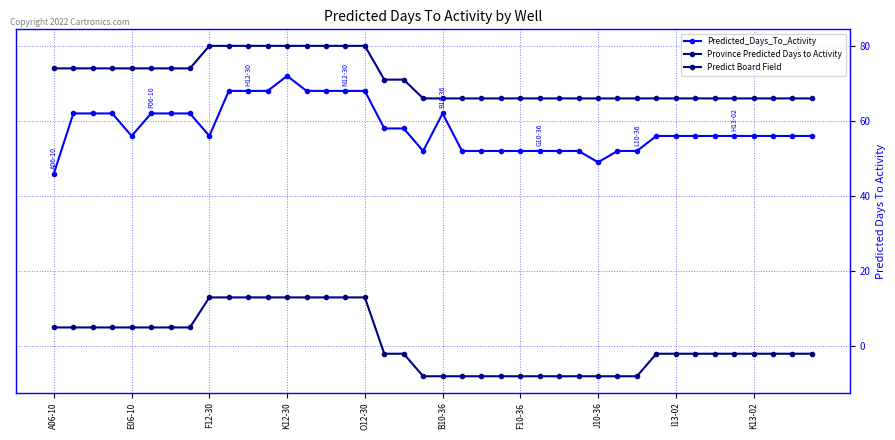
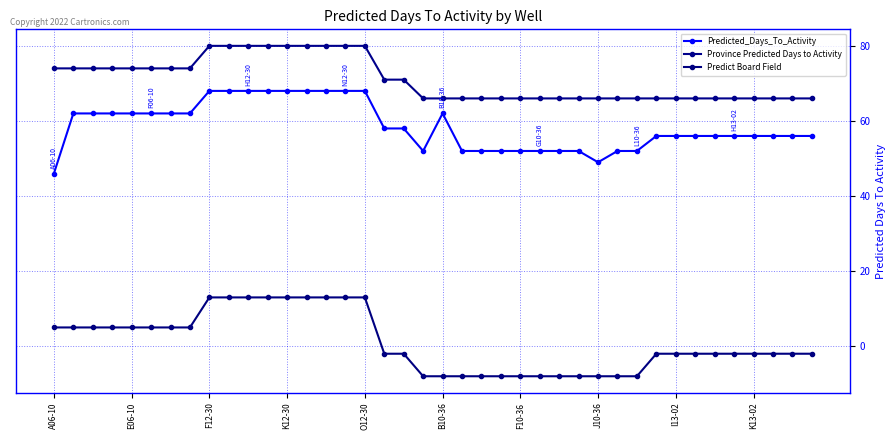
  {
    "Predicted_Days_To_Activity": {
-     "E06-10": 56,
-     "F12-30": 56,
-     "K12-30": 72,
+     "E06-10": 62,
+     "F12-30": 68,
+     "K12-30": 68,
      "O12-30": 68,
      "B10-36": 62,
      "F10-36": 52,
      "J10-36": 49,
      "I13-02": 56,
      "K13-02": 56
    }
  }
